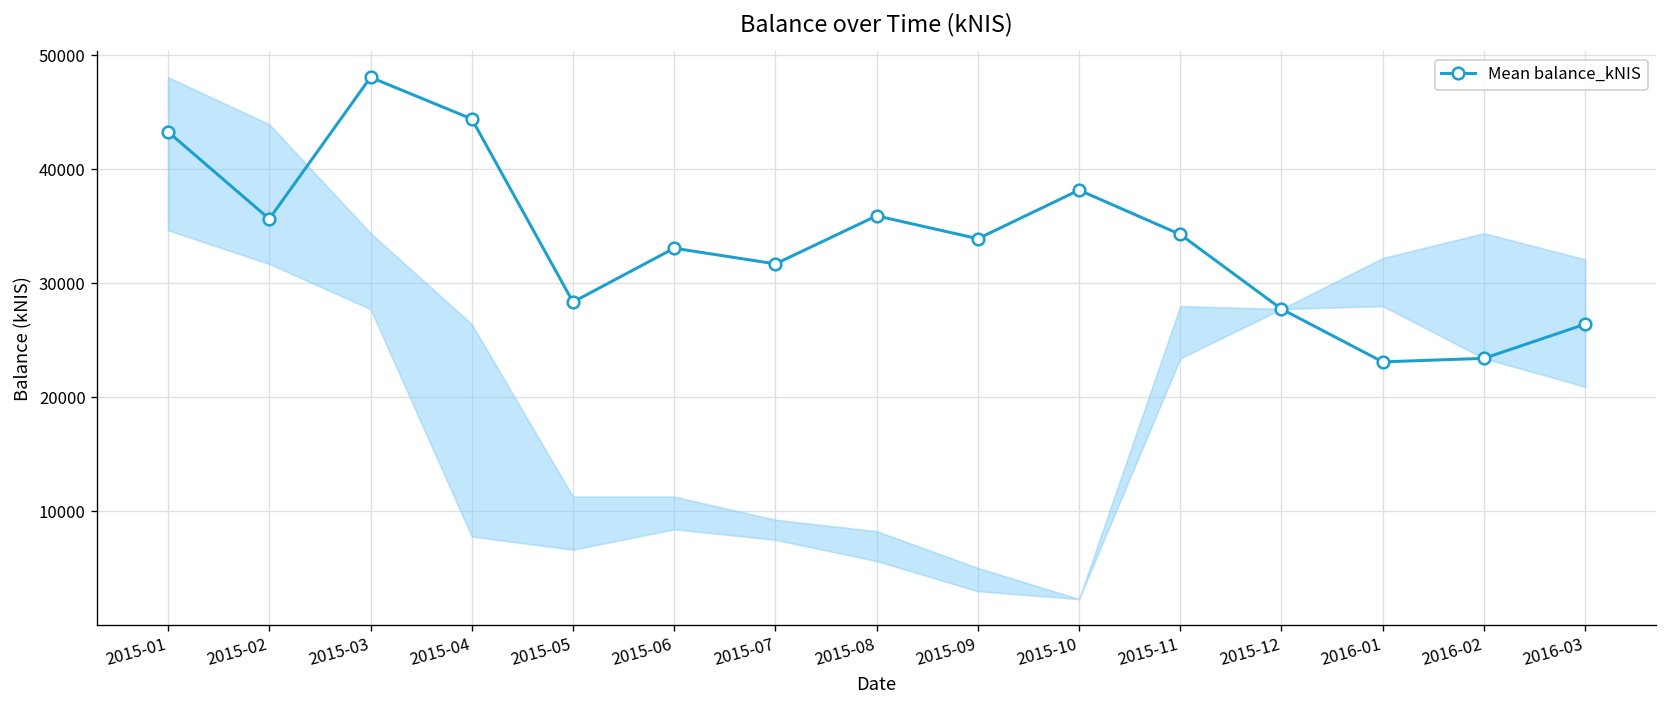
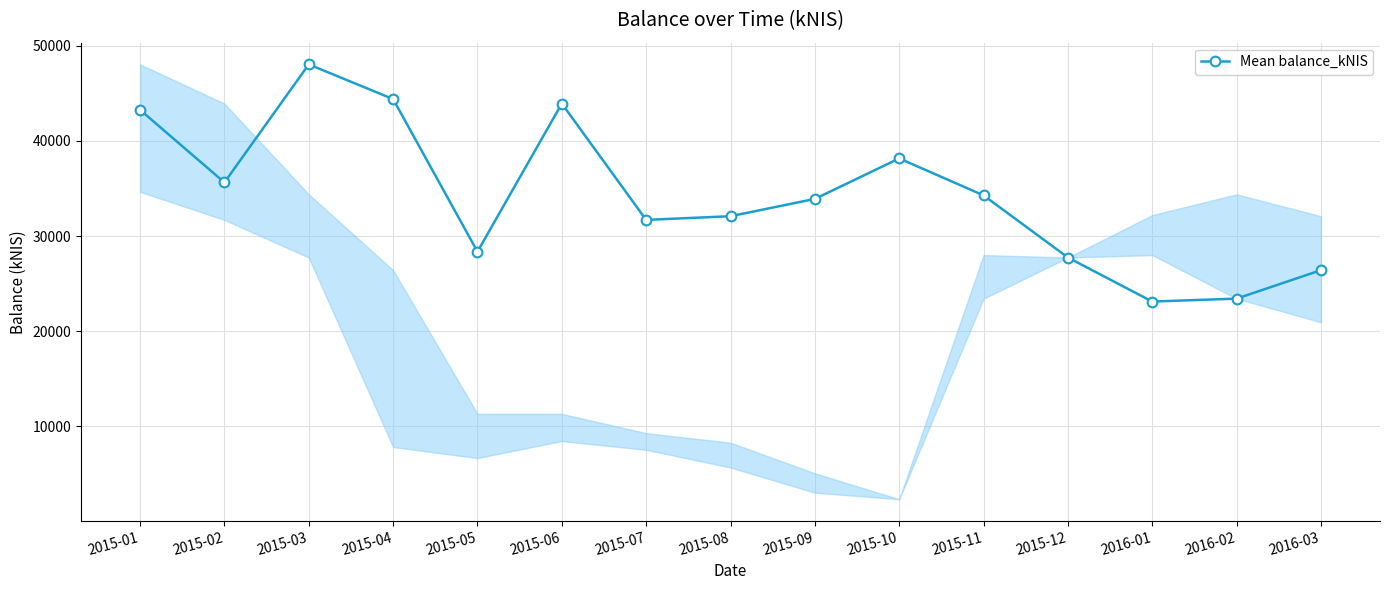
  {
    "Mean balance_kNIS": {
      "2015-01": 43000,
      "2015-02": 36000,
      "2015-03": 48000,
      "2015-04": 44000,
      "2015-05": 28000,
-     "2015-06": 33000,
+     "2015-06": 44000,
      "2015-07": 32000,
-     "2015-08": 36000,
+     "2015-08": 32000,
      "2015-09": 34000,
      "2015-10": 38000,
      "2015-11": 34000,
      "2016-01": 23000,
      "2016-02": 23000,
      "2016-03": 26000
    }
  }
